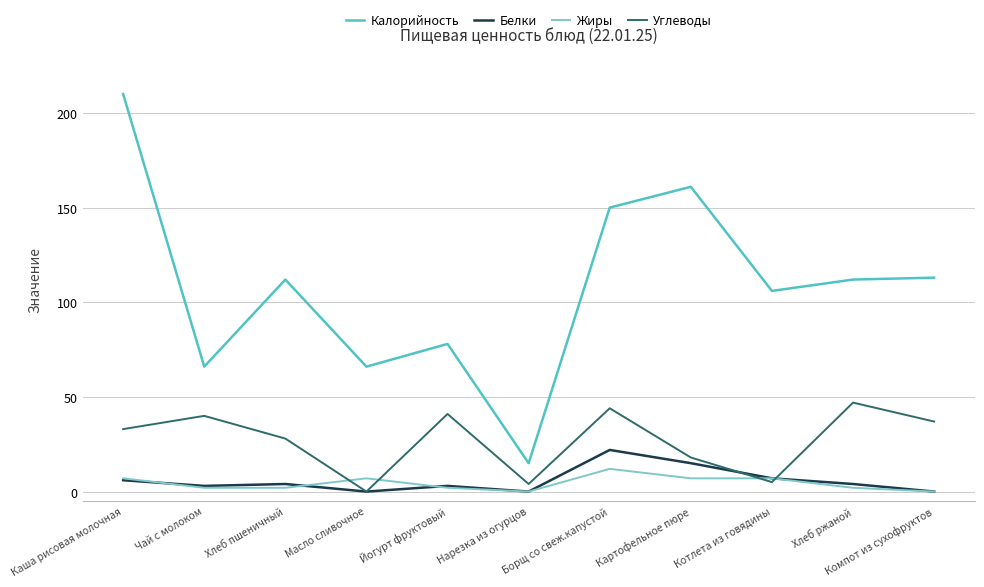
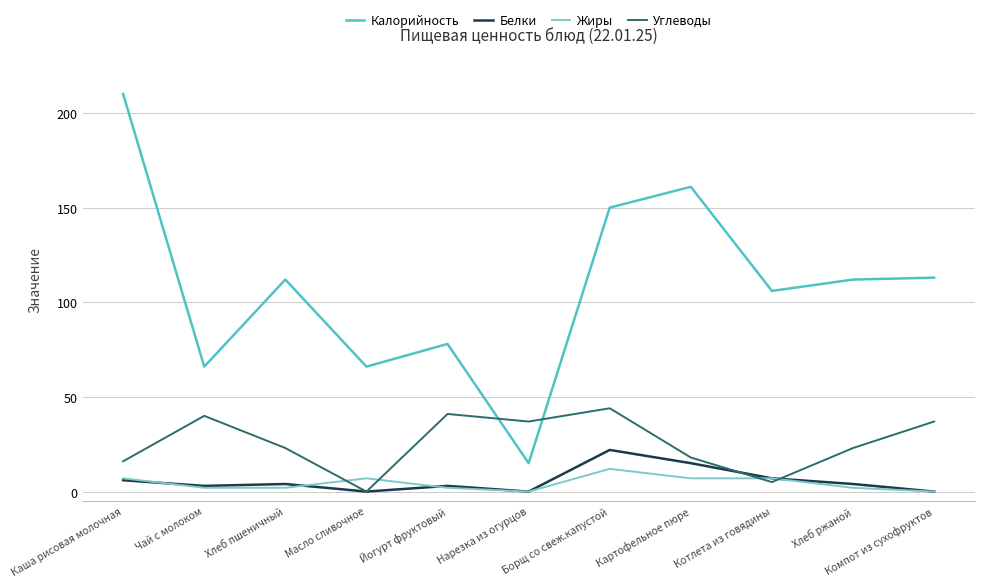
  {
    "Белки": {
      "Хлеб пшеничный": 4,
      "Борщ со свеж.капустой": 22,
      "Картофельное пюре": 15,
      "Хлеб ржаной": 4
    },
    "Углеводы": {
-     "Каша рисовая молочная": 33,
+     "Каша рисовая молочная": 16,
      "Чай с молоком": 40,
-     "Хлеб пшеничный": 28,
+     "Хлеб пшеничный": 23,
      "Йогурт фруктовый": 41,
-     "Нарезка из огурцов": 4,
+     "Нарезка из огурцов": 37,
      "Борщ со свеж.капустой": 44,
      "Картофельное пюре": 18,
      "Котлета из говядины": 5,
-     "Хлеб ржаной": 47,
+     "Хлеб ржаной": 23,
      "Компот из сухофруктов": 37
    }
  }
